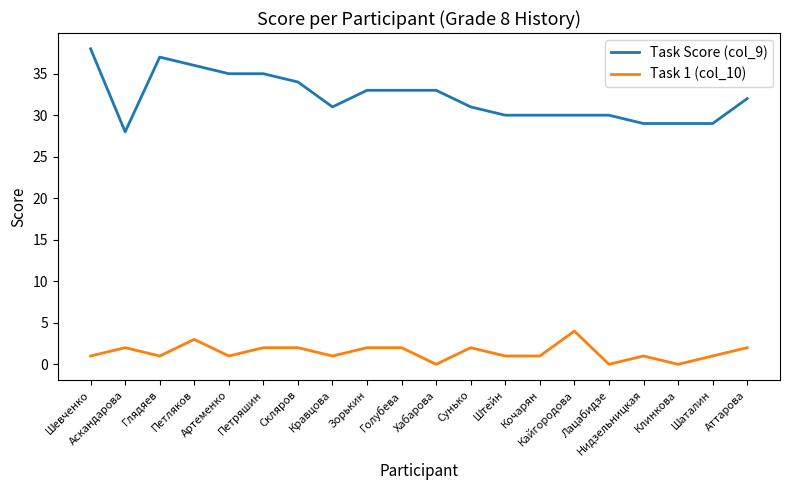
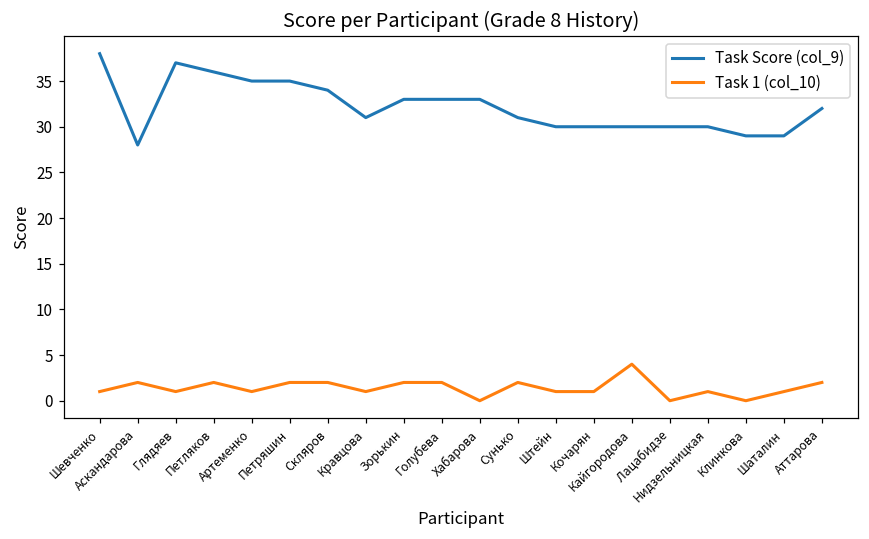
  {
    "Task Score (col_9)": {
      "Шевченко": 38,
      "Аскандарова": 28,
      "Глядяев": 37,
      "Петляков": 36,
      "Артеменко": 35,
      "Петряшин": 35,
      "Скляров": 34,
      "Кравцова": 31,
      "Зорькин": 33,
      "Голубева": 33,
      "Хабарова": 33,
      "Сунько": 31,
      "Штейн": 30,
      "Кочарян": 30,
      "Кайгородова": 30,
      "Лацабидзе": 30,
-     "Нидзельницкая": 29,
+     "Нидзельницкая": 30,
      "Клинкова": 29,
      "Шаталин": 29,
      "Аттарова": 32
    },
    "Task 1 (col_10)": {
      "Шевченко": 1,
      "Аскандарова": 2,
      "Глядяев": 1,
-     "Петляков": 3,
+     "Петляков": 2,
      "Артеменко": 1,
      "Петряшин": 2,
      "Скляров": 2,
      "Кравцова": 1,
      "Зорькин": 2,
      "Голубева": 2,
      "Хабарова": 0,
      "Сунько": 2,
      "Штейн": 1,
      "Кочарян": 1,
      "Кайгородова": 4,
      "Лацабидзе": 0,
      "Нидзельницкая": 1,
      "Клинкова": 0,
      "Шаталин": 1,
      "Аттарова": 2
    }
  }
